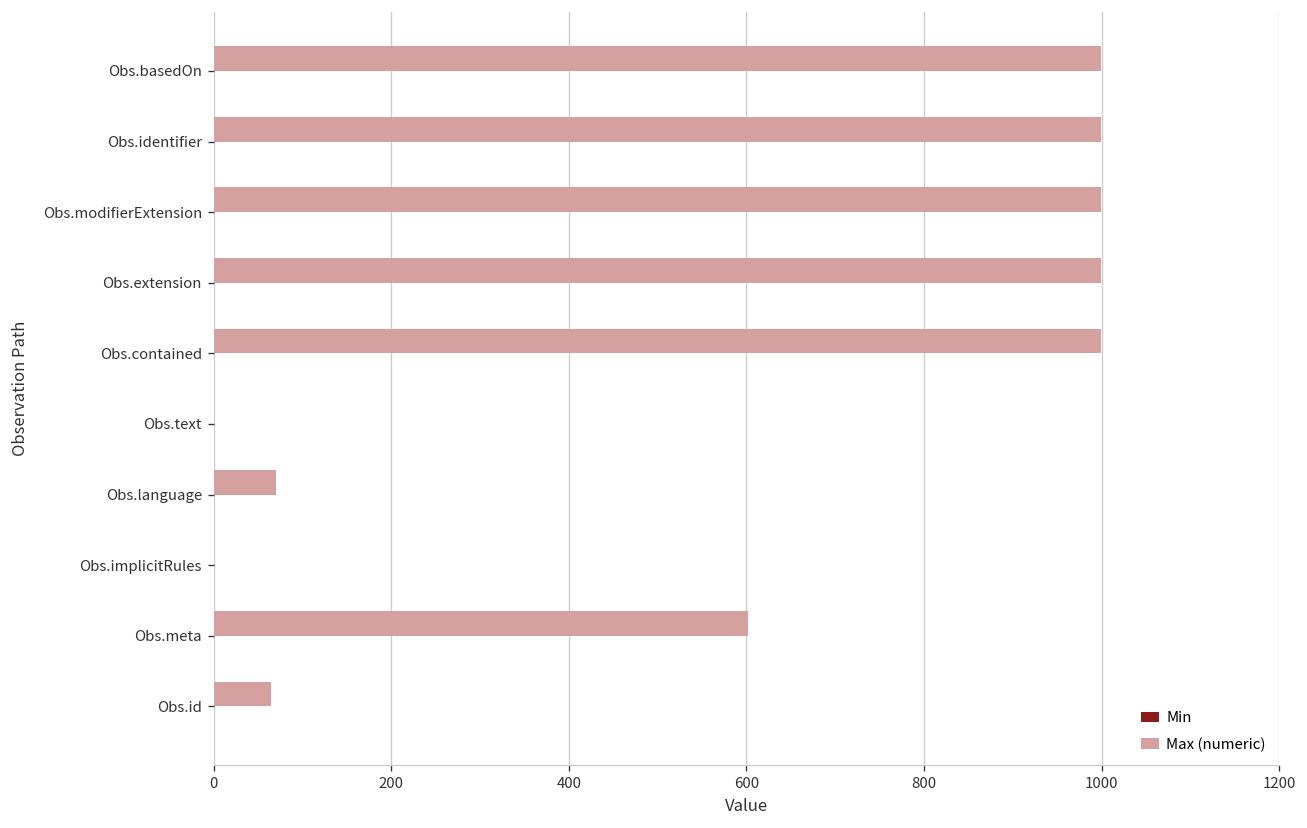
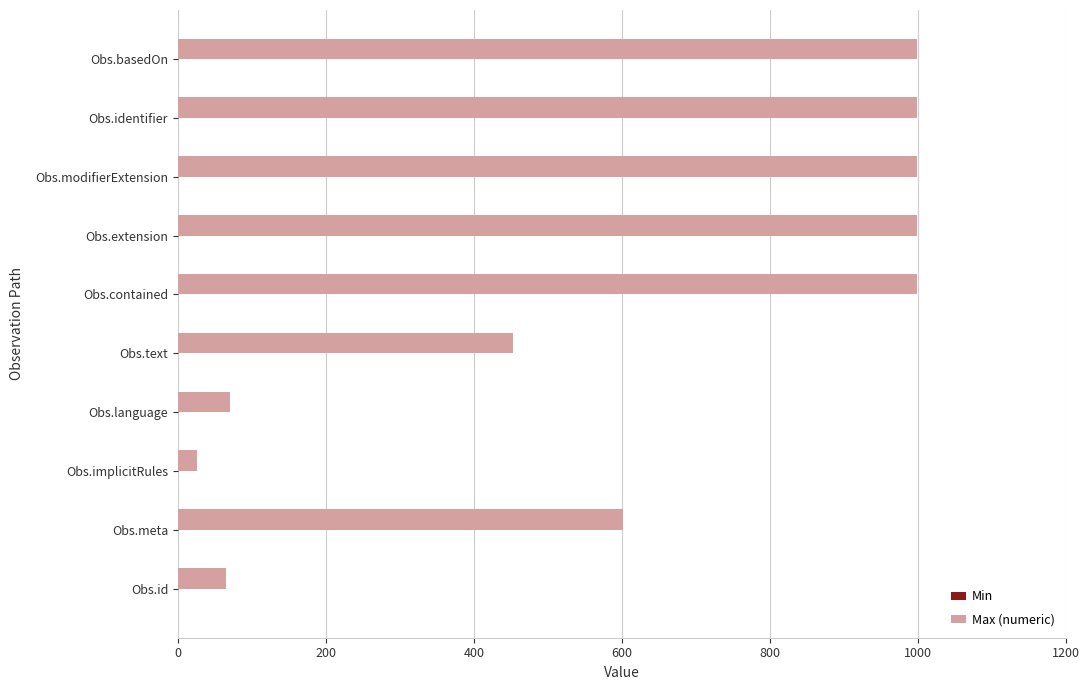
  {
    "Min": {
      "Obs.basedOn": 0,
      "Obs.identifier": 0,
      "Obs.modifierExtension": 0,
      "Obs.extension": 0,
      "Obs.contained": 0,
      "Obs.text": 0,
      "Obs.language": 0,
      "Obs.implicitRules": 0,
      "Obs.meta": 0,
      "Obs.id": 0
    },
    "Max (numeric)": {
      "Obs.basedOn": 1000,
      "Obs.identifier": 1000,
      "Obs.modifierExtension": 1000,
      "Obs.extension": 1000,
      "Obs.contained": 1000,
-     "Obs.text": 0,
+     "Obs.text": 450,
      "Obs.language": 70,
-     "Obs.implicitRules": 0,
+     "Obs.implicitRules": 30,
      "Obs.meta": 600,
      "Obs.id": 70
    }
  }
